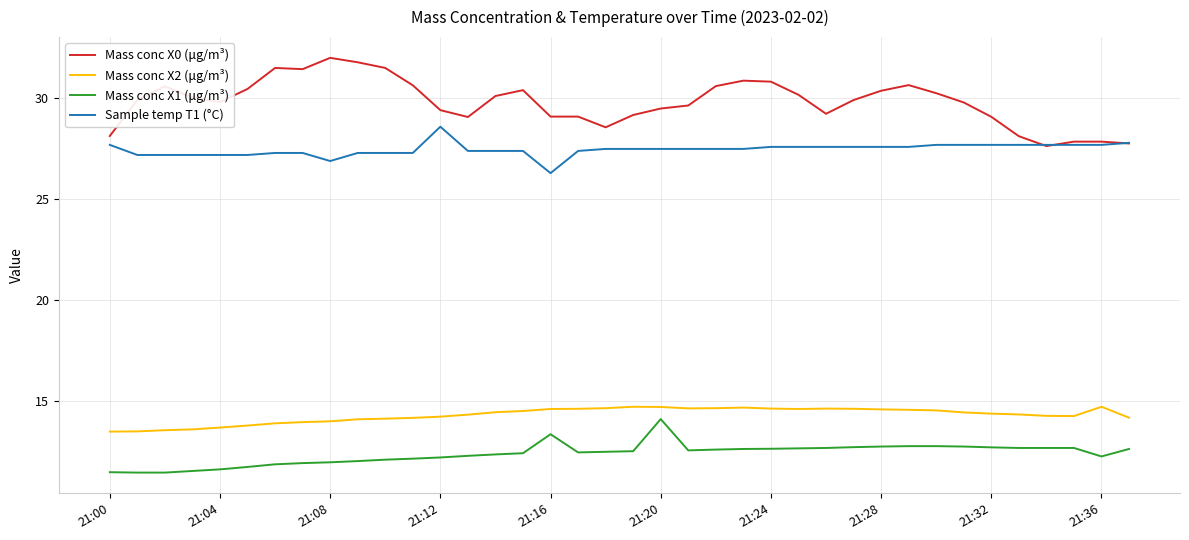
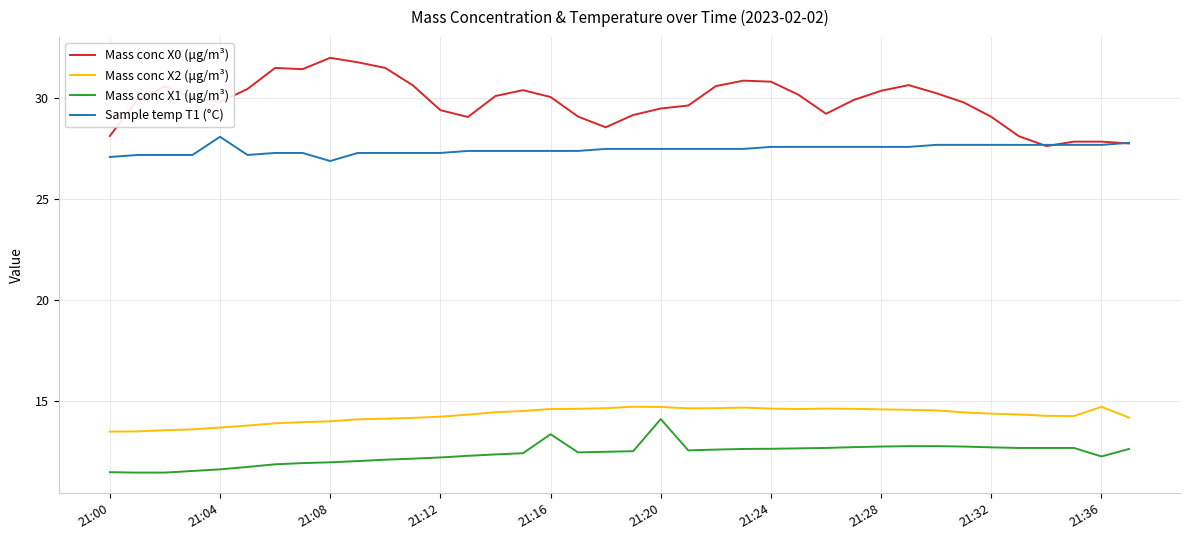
  {
    "Mass conc X0 (μg/m³)": {
      "21:00": 28.1,
      "21:08": 32.0,
      "21:12": 29.4,
-     "21:16": 29.1,
+     "21:16": 30.1,
      "21:20": 29.5,
      "21:24": 30.8,
      "21:28": 30.4,
      "21:32": 29.1,
      "21:36": 27.9
    },
    "Mass conc X2 (μg/m³)": {
      "21:00": 13.5,
      "21:04": 13.7,
      "21:08": 14.0,
      "21:12": 14.2,
      "21:16": 14.6,
      "21:20": 14.7,
      "21:24": 14.6,
      "21:28": 14.6,
      "21:32": 14.4,
      "21:36": 14.7
    },
    "Mass conc X1 (μg/m³)": {
      "21:00": 11.5,
      "21:04": 11.6,
      "21:08": 12.0,
      "21:12": 12.2,
      "21:16": 13.4,
      "21:20": 14.1,
      "21:24": 12.7,
      "21:28": 12.8,
      "21:32": 12.7,
      "21:36": 12.3
    },
    "Sample temp T1 (°C)": {
-     "21:00": 27.7,
-     "21:04": 27.2,
+     "21:00": 27.1,
+     "21:04": 28.1,
      "21:08": 26.9,
-     "21:12": 28.6,
-     "21:16": 26.3,
+     "21:12": 27.3,
+     "21:16": 27.4,
      "21:20": 27.5,
      "21:24": 27.6,
      "21:28": 27.6,
      "21:32": 27.7,
      "21:36": 27.7
    }
  }
